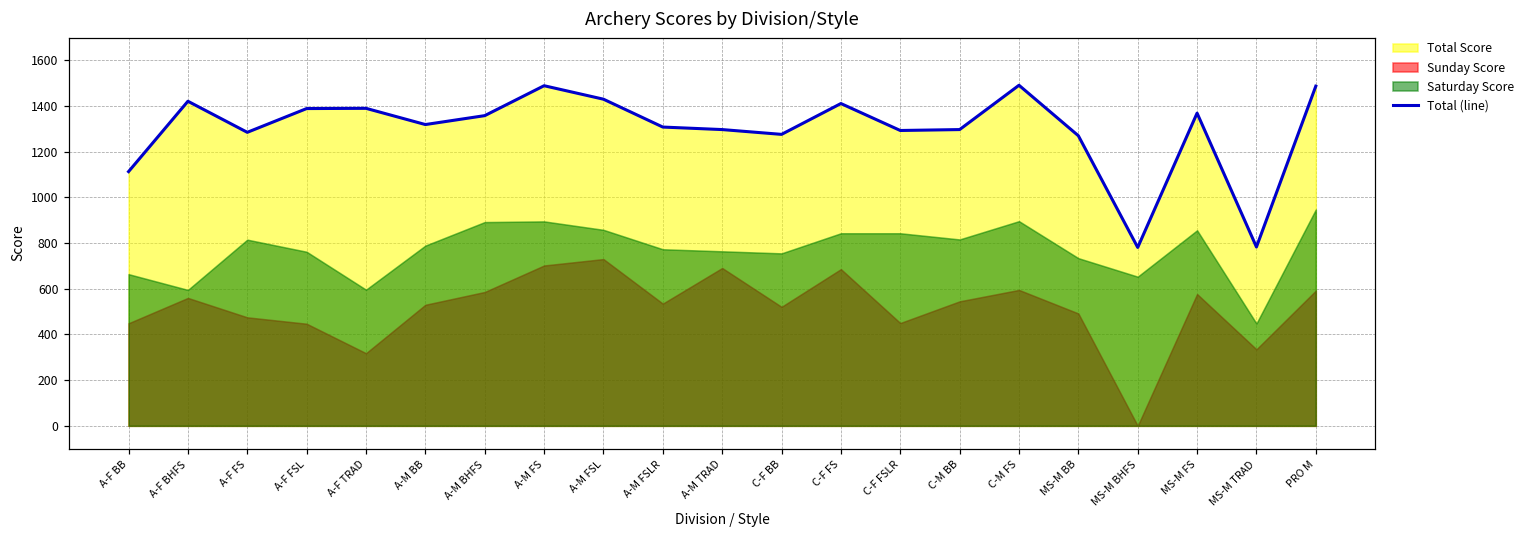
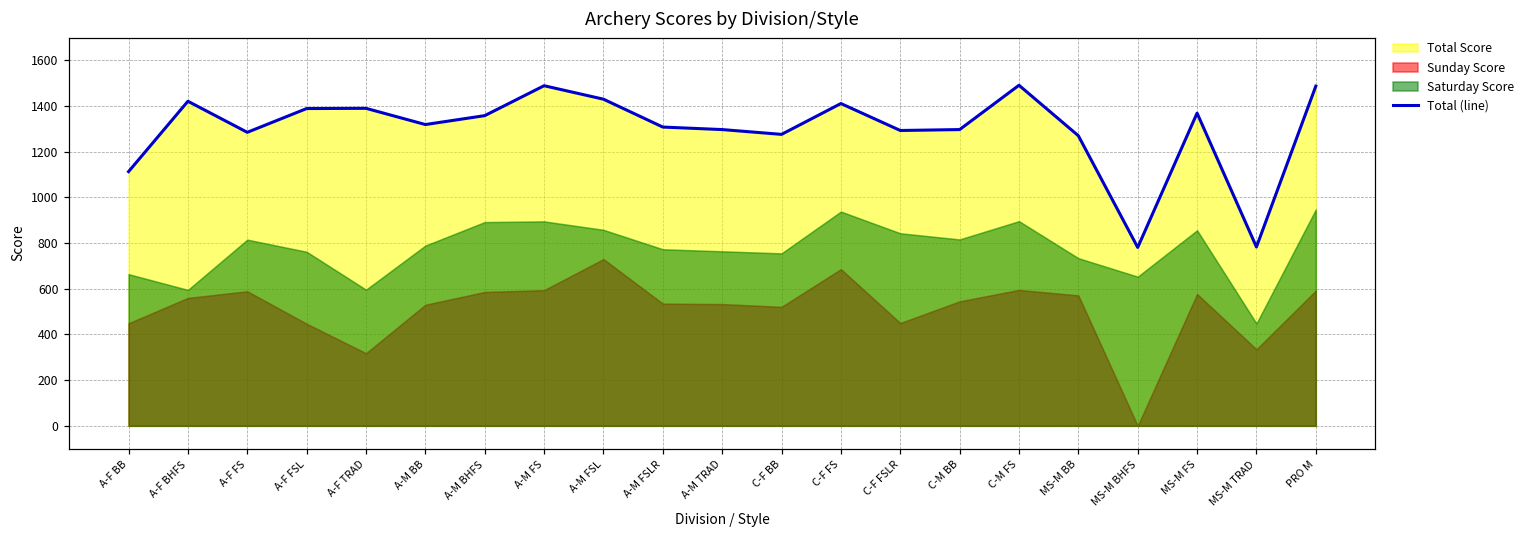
  {
    "Total Score": {
      "A-F BB": 1110,
      "A-F BHFS": 1420,
      "A-F FS": 1290,
      "A-F FSL": 1390,
      "A-F TRAD": 1390,
      "A-M BB": 1320,
      "A-M BHFS": 1360,
      "A-M FS": 1490,
      "A-M FSL": 1430,
      "A-M FSLR": 1310,
      "A-M TRAD": 1300,
      "C-F BB": 1280,
      "C-F FS": 1410,
      "C-F FSLR": 1290,
      "C-M BB": 1300,
      "C-M FS": 1490,
      "MS-M BB": 1270,
      "MS-M BHFS": 780,
      "MS-M FS": 1370,
      "MS-M TRAD": 780,
      "PRO M": 1490
    },
    "Sunday Score": {
      "A-F BB": 450,
      "A-F BHFS": 560,
-     "A-F FS": 480,
+     "A-F FS": 590,
      "A-F FSL": 450,
      "A-F TRAD": 320,
      "A-M BB": 530,
      "A-M BHFS": 590,
-     "A-M FS": 700,
+     "A-M FS": 590,
      "A-M FSL": 730,
      "A-M FSLR": 540,
-     "A-M TRAD": 690,
+     "A-M TRAD": 530,
      "C-F BB": 520,
      "C-F FS": 690,
      "C-F FSLR": 450,
      "C-M BB": 550,
      "C-M FS": 600,
-     "MS-M BB": 490,
+     "MS-M BB": 570,
      "MS-M BHFS": 0,
      "MS-M FS": 580,
      "MS-M TRAD": 340,
      "PRO M": 590
    },
    "Saturday Score": {
      "A-F BB": 660,
      "A-F BHFS": 600,
      "A-F FS": 820,
      "A-F FSL": 760,
      "A-F TRAD": 600,
      "A-M BB": 790,
      "A-M BHFS": 890,
      "A-M FS": 900,
      "A-M FSL": 860,
      "A-M FSLR": 770,
      "A-M TRAD": 760,
      "C-F BB": 760,
-     "C-F FS": 840,
+     "C-F FS": 940,
      "C-F FSLR": 840,
      "C-M BB": 820,
      "C-M FS": 900,
      "MS-M BB": 730,
      "MS-M BHFS": 650,
      "MS-M FS": 860,
      "MS-M TRAD": 450,
      "PRO M": 950
    }
  }
